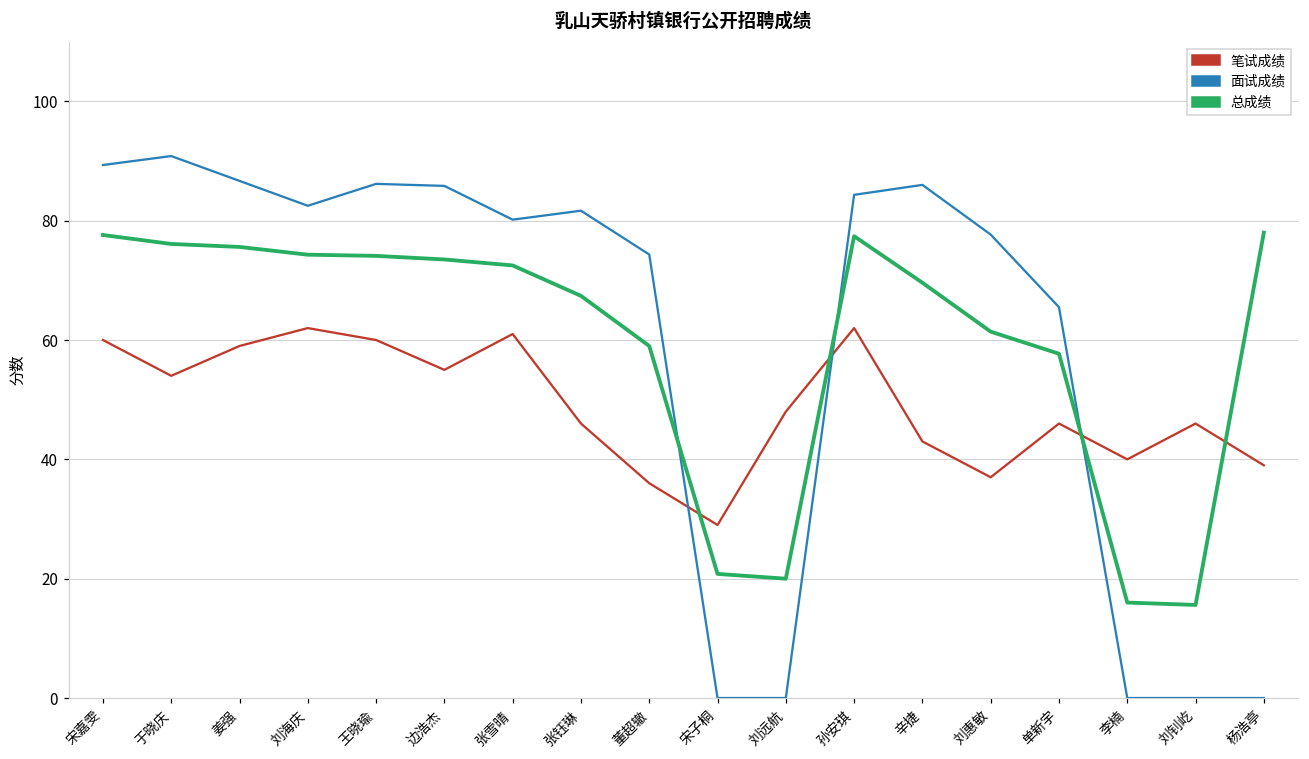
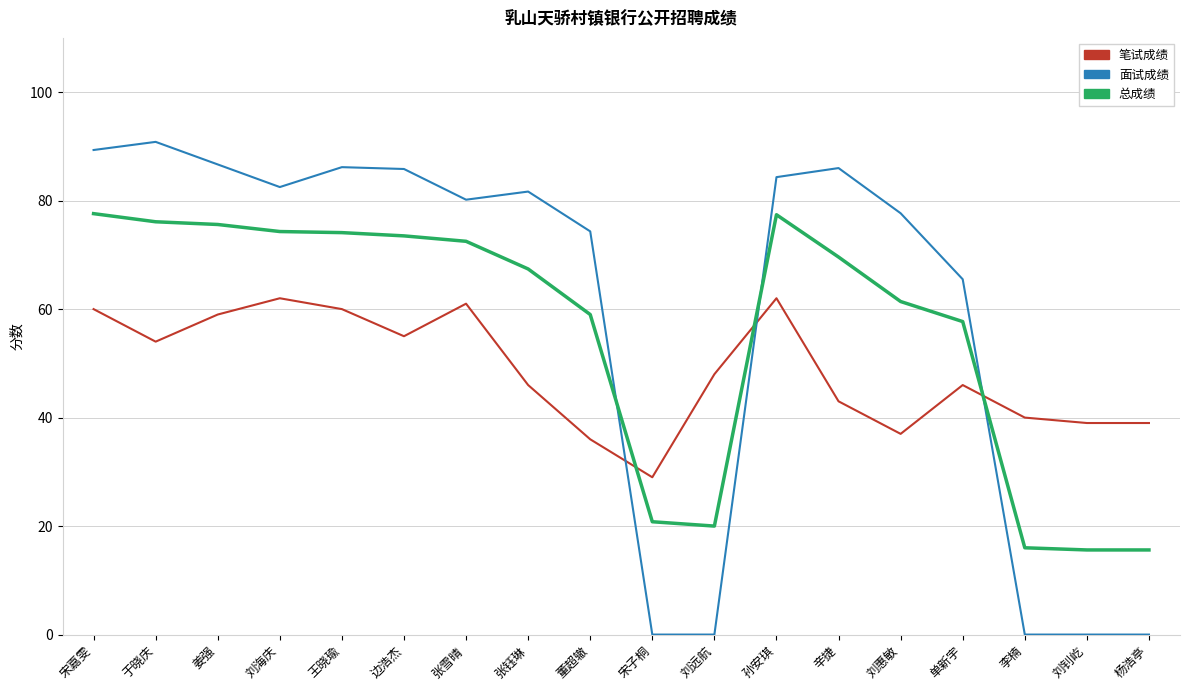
  {
    "笔试成绩": {
      "宋嘉雯": 60,
      "于晓庆": 54,
      "姜强": 59,
      "刘海庆": 62,
      "王晓瑜": 60,
      "边浩杰": 55,
      "张雪晴": 61,
      "张钰琳": 46,
      "董超辙": 36,
      "宋子桐": 29,
      "刘远航": 48,
      "孙安琪": 62,
      "辛捷": 43,
      "刘惠敏": 37,
      "单新宇": 46,
      "李楠": 40,
-     "刘钊屹": 46,
+     "刘钊屹": 39,
      "杨浩亭": 39
    },
    "面试成绩": {
      "宋嘉雯": 89,
      "于晓庆": 91,
      "姜强": 87,
      "刘海庆": 83,
      "王晓瑜": 86,
      "边浩杰": 86,
      "张雪晴": 80,
      "张钰琳": 82,
      "董超辙": 74,
      "宋子桐": 0,
      "刘远航": 0,
      "孙安琪": 84,
      "辛捷": 86,
      "刘惠敏": 78,
      "单新宇": 66,
      "李楠": 0,
      "刘钊屹": 0,
      "杨浩亭": 0
    },
    "总成绩": {
      "宋嘉雯": 78,
      "于晓庆": 76,
      "姜强": 76,
      "刘海庆": 74,
      "王晓瑜": 74,
      "边浩杰": 74,
      "张雪晴": 73,
      "张钰琳": 67,
      "董超辙": 59,
      "宋子桐": 21,
      "刘远航": 20,
      "孙安琪": 77,
      "辛捷": 70,
      "刘惠敏": 61,
      "单新宇": 58,
      "李楠": 16,
      "刘钊屹": 16,
-     "杨浩亭": 78
+     "杨浩亭": 16
    }
  }
